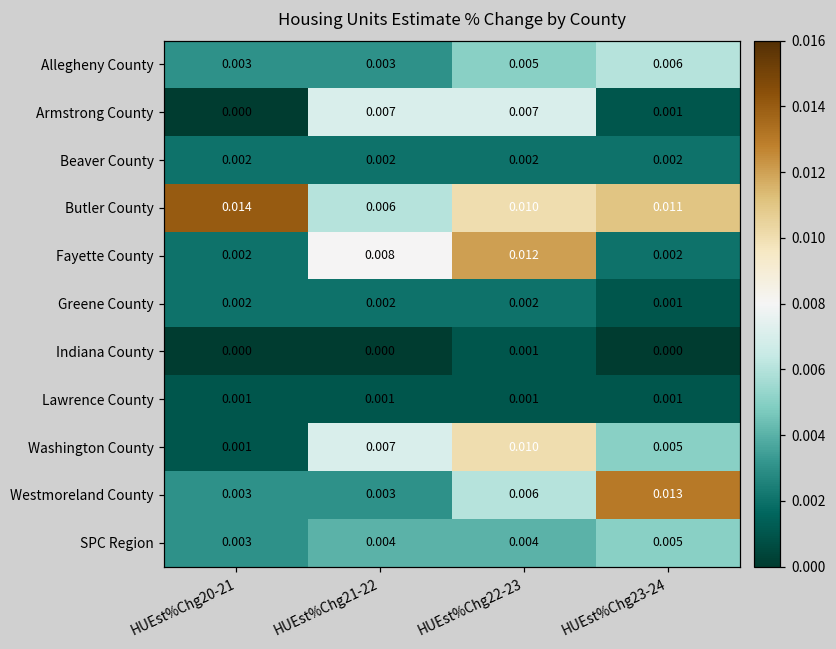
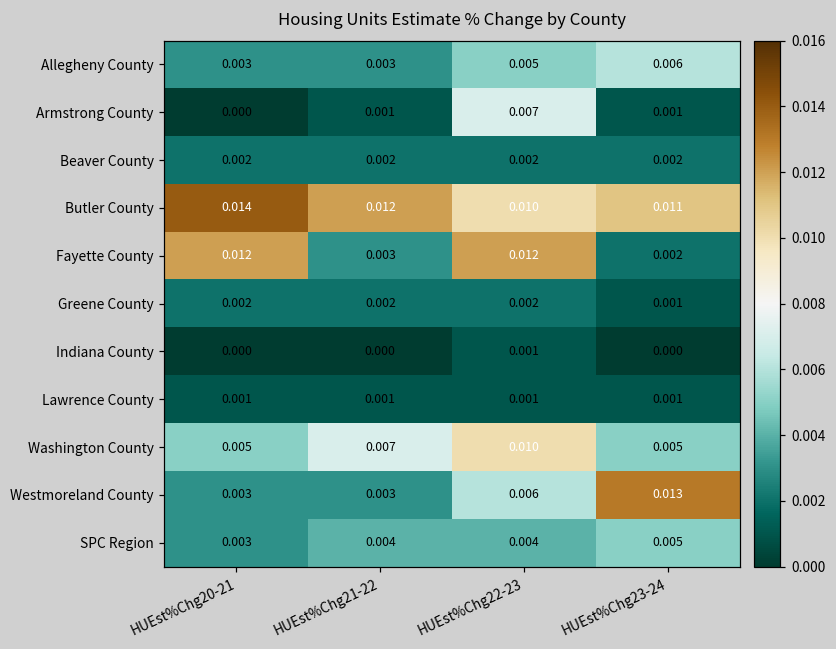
  {
    "Allegheny County": {
      "HUEst%Chg20-21": 0.003,
      "HUEst%Chg21-22": 0.003,
      "HUEst%Chg22-23": 0.005,
      "HUEst%Chg23-24": 0.006
    },
    "Armstrong County": {
      "HUEst%Chg20-21": 0.000,
-     "HUEst%Chg21-22": 0.007,
+     "HUEst%Chg21-22": 0.001,
      "HUEst%Chg22-23": 0.007,
      "HUEst%Chg23-24": 0.001
    },
    "Beaver County": {
      "HUEst%Chg20-21": 0.002,
      "HUEst%Chg21-22": 0.002,
      "HUEst%Chg22-23": 0.002,
      "HUEst%Chg23-24": 0.002
    },
    "Butler County": {
      "HUEst%Chg20-21": 0.014,
-     "HUEst%Chg21-22": 0.006,
+     "HUEst%Chg21-22": 0.012,
      "HUEst%Chg22-23": 0.010,
      "HUEst%Chg23-24": 0.011
    },
    "Fayette County": {
-     "HUEst%Chg20-21": 0.002,
-     "HUEst%Chg21-22": 0.008,
+     "HUEst%Chg20-21": 0.012,
+     "HUEst%Chg21-22": 0.003,
      "HUEst%Chg22-23": 0.012,
      "HUEst%Chg23-24": 0.002
    },
    "Greene County": {
      "HUEst%Chg20-21": 0.002,
      "HUEst%Chg21-22": 0.002,
      "HUEst%Chg22-23": 0.002,
      "HUEst%Chg23-24": 0.001
    },
    "Indiana County": {
      "HUEst%Chg20-21": 0.000,
      "HUEst%Chg21-22": 0.000,
      "HUEst%Chg22-23": 0.001,
      "HUEst%Chg23-24": 0.000
    },
    "Lawrence County": {
      "HUEst%Chg20-21": 0.001,
      "HUEst%Chg21-22": 0.001,
      "HUEst%Chg22-23": 0.001,
      "HUEst%Chg23-24": 0.001
    },
    "Washington County": {
-     "HUEst%Chg20-21": 0.001,
+     "HUEst%Chg20-21": 0.005,
      "HUEst%Chg21-22": 0.007,
      "HUEst%Chg22-23": 0.010,
      "HUEst%Chg23-24": 0.005
    },
    "Westmoreland County": {
      "HUEst%Chg20-21": 0.003,
      "HUEst%Chg21-22": 0.003,
      "HUEst%Chg22-23": 0.006,
      "HUEst%Chg23-24": 0.013
    },
    "SPC Region": {
      "HUEst%Chg20-21": 0.003,
      "HUEst%Chg21-22": 0.004,
      "HUEst%Chg22-23": 0.004,
      "HUEst%Chg23-24": 0.005
    }
  }
